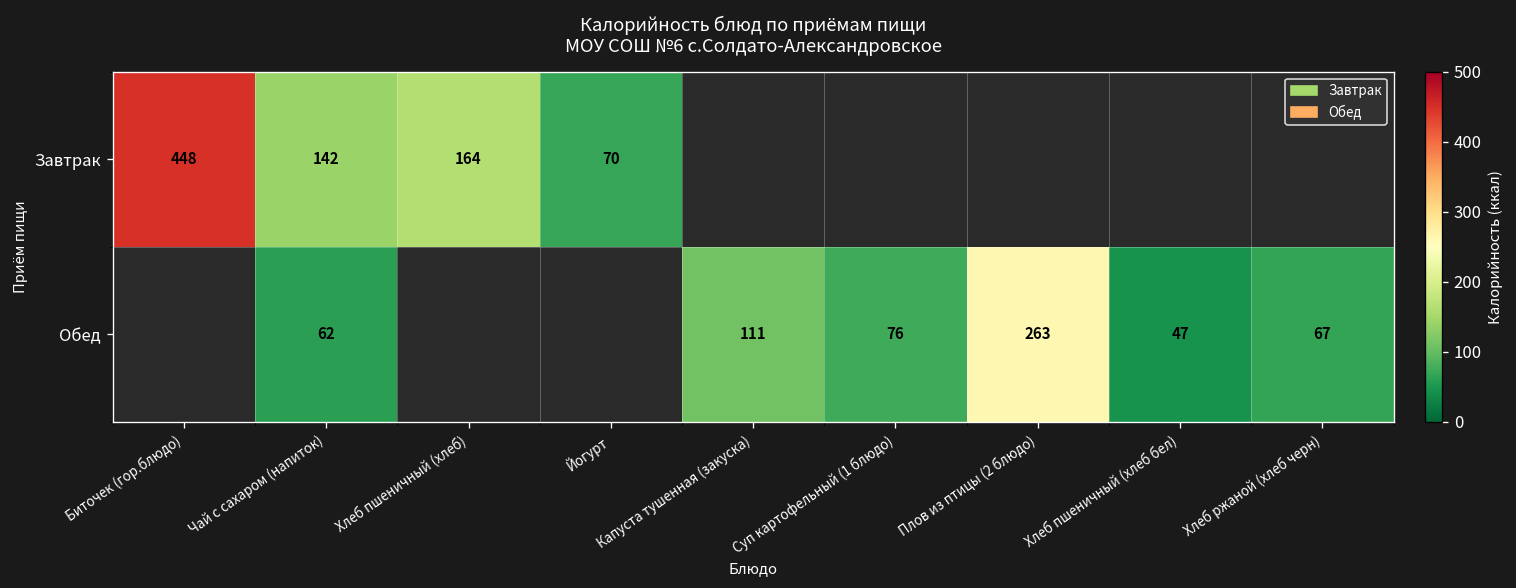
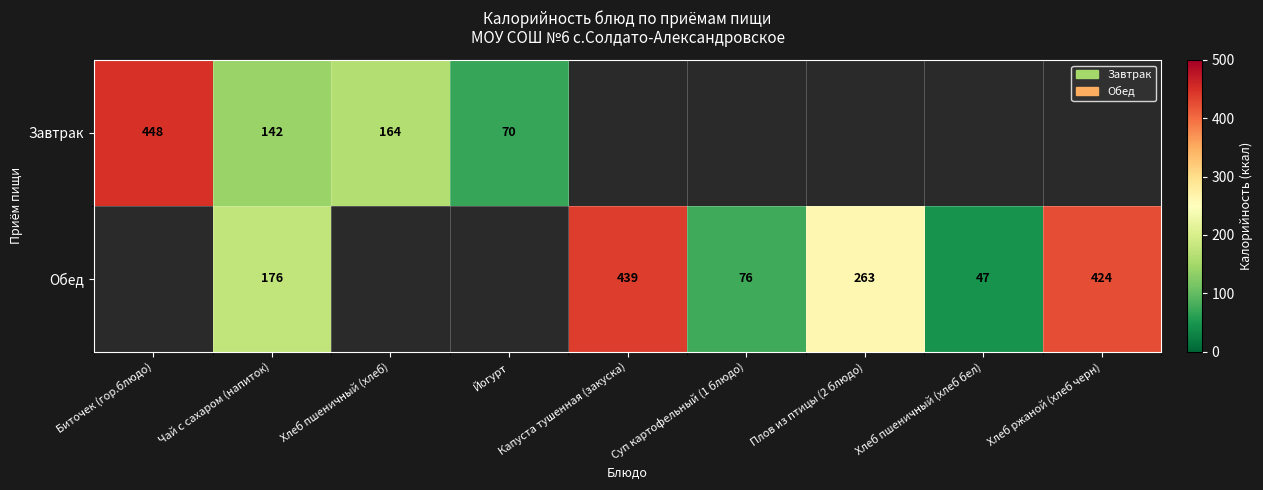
  {
    "Завтрак": {
      "Биточек (гор.блюдо)": 448,
      "Чай с сахаром (напиток)": 142,
      "Хлеб пшеничный (хлеб)": 164,
      "Йогурт": 70
    },
    "Обед": {
-     "Чай с сахаром (напиток)": 62,
-     "Капуста тушенная (закуска)": 111,
+     "Чай с сахаром (напиток)": 176,
+     "Капуста тушенная (закуска)": 439,
      "Суп картофельный (1 блюдо)": 76,
      "Плов из птицы (2 блюдо)": 263,
      "Хлеб пшеничный (хлеб бел)": 47,
-     "Хлеб ржаной (хлеб черн)": 67
+     "Хлеб ржаной (хлеб черн)": 424
    }
  }
